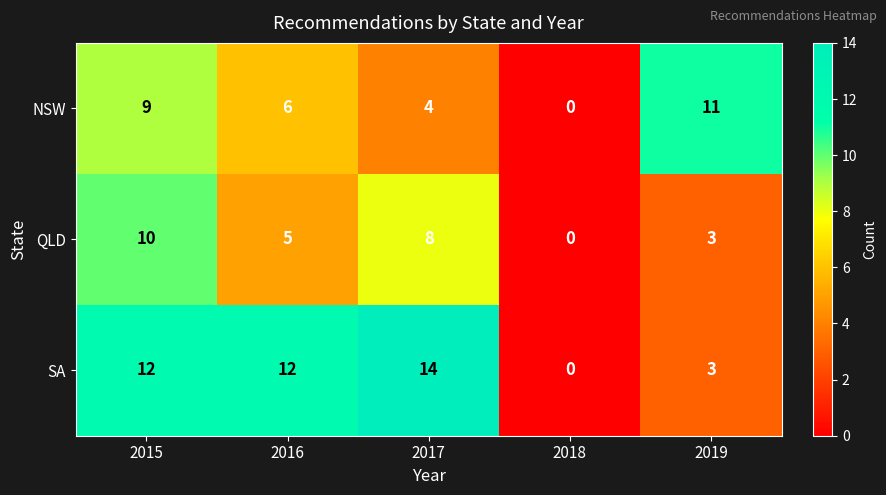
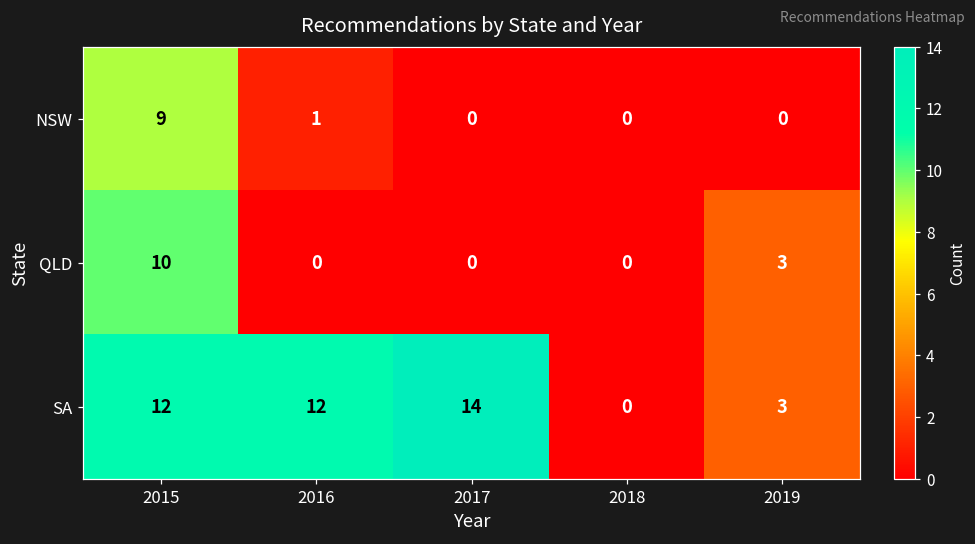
  {
    "NSW": {
      "2015": 9,
-     "2016": 6,
-     "2017": 4,
+     "2016": 1,
+     "2017": 0,
      "2018": 0,
-     "2019": 11
+     "2019": 0
    },
    "QLD": {
      "2015": 10,
-     "2016": 5,
-     "2017": 8,
+     "2016": 0,
+     "2017": 0,
      "2018": 0,
      "2019": 3
    },
    "SA": {
      "2015": 12,
      "2016": 12,
      "2017": 14,
      "2018": 0,
      "2019": 3
    }
  }
